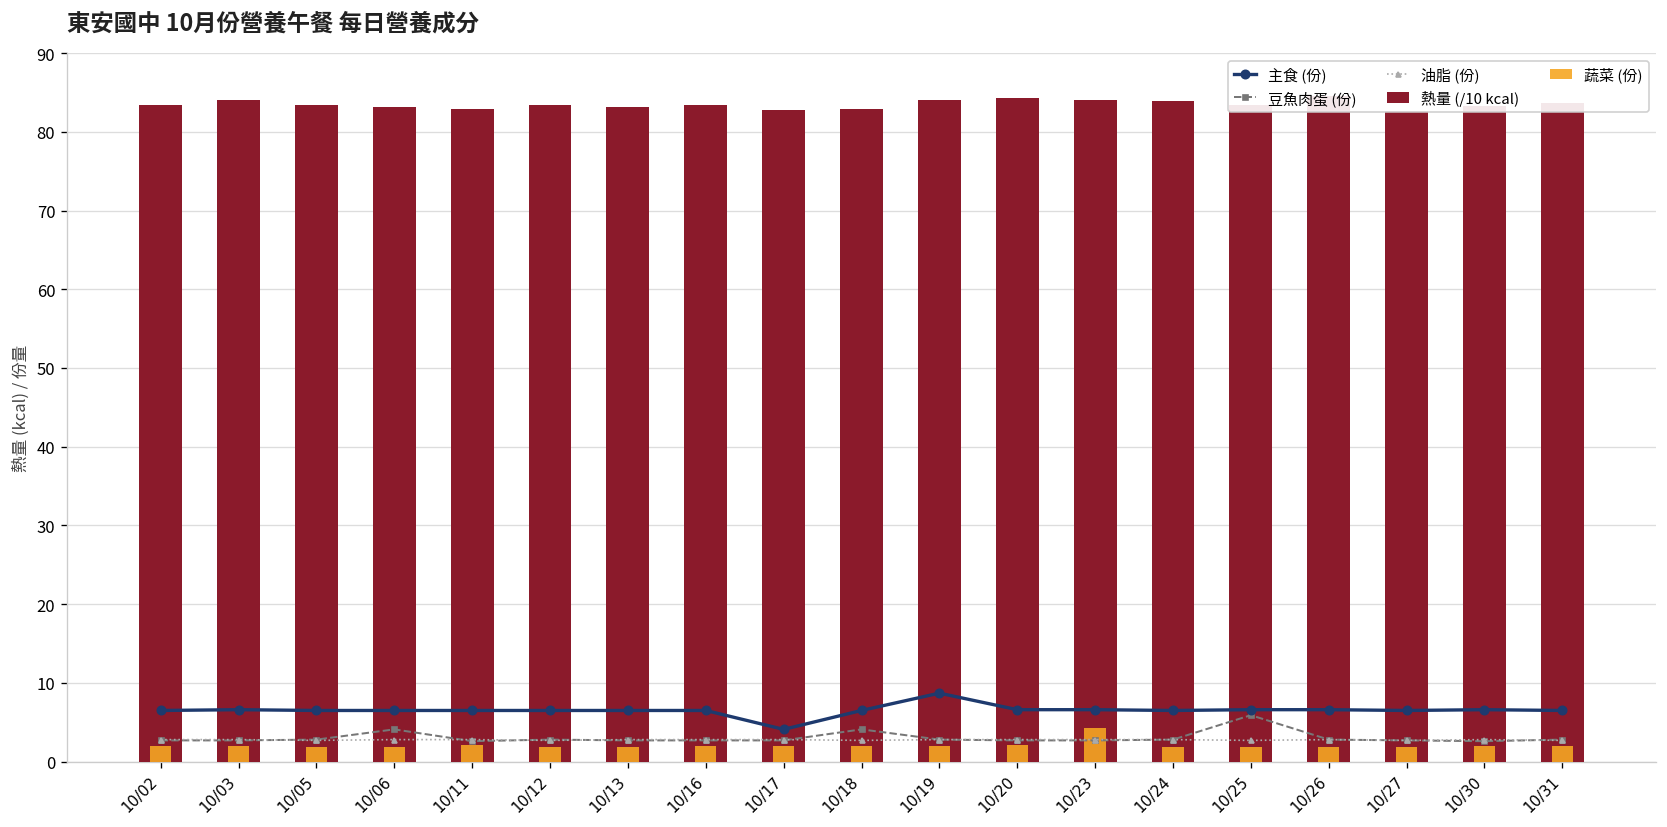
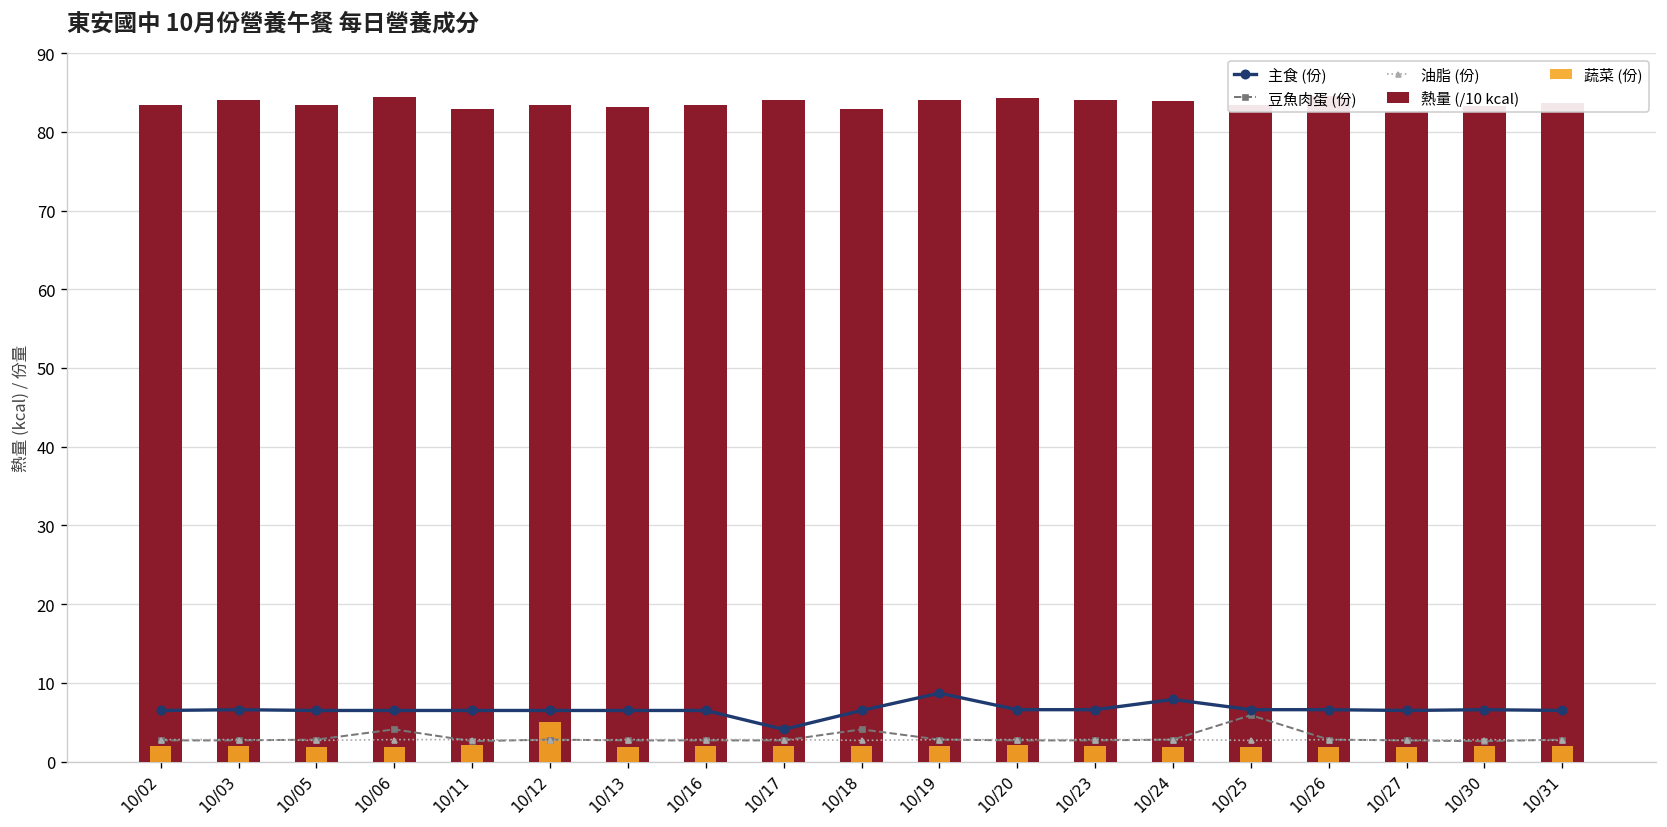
  {
    "熱量 (/10 kcal)": {
      "10/02": 83,
      "10/03": 84,
      "10/05": 83,
-     "10/06": 83,
+     "10/06": 84,
      "10/11": 83,
      "10/12": 83,
      "10/13": 83,
      "10/16": 83,
-     "10/17": 83,
+     "10/17": 84,
      "10/18": 83,
      "10/19": 84,
      "10/20": 84,
      "10/23": 84,
      "10/24": 84
    },
    "主食 (份)": {
      "10/02": 7,
      "10/03": 7,
      "10/05": 7,
      "10/06": 7,
      "10/11": 7,
      "10/12": 7,
      "10/13": 7,
      "10/16": 7,
      "10/17": 4,
      "10/18": 7,
      "10/19": 9,
      "10/20": 7,
      "10/23": 7,
-     "10/24": 7,
+     "10/24": 8,
      "10/25": 7,
      "10/26": 7,
      "10/27": 7,
      "10/30": 7,
      "10/31": 7
    },
    "豆魚肉蛋 (份)": {
      "10/06": 4,
      "10/18": 4,
      "10/25": 6
    },
    "蔬菜 (份)": {
-     "10/12": 2,
-     "10/23": 4
+     "10/12": 5,
+     "10/23": 2
    },
    "油脂 (份)": {
      "10/06": 3,
      "10/18": 3,
      "10/25": 3
    }
  }
